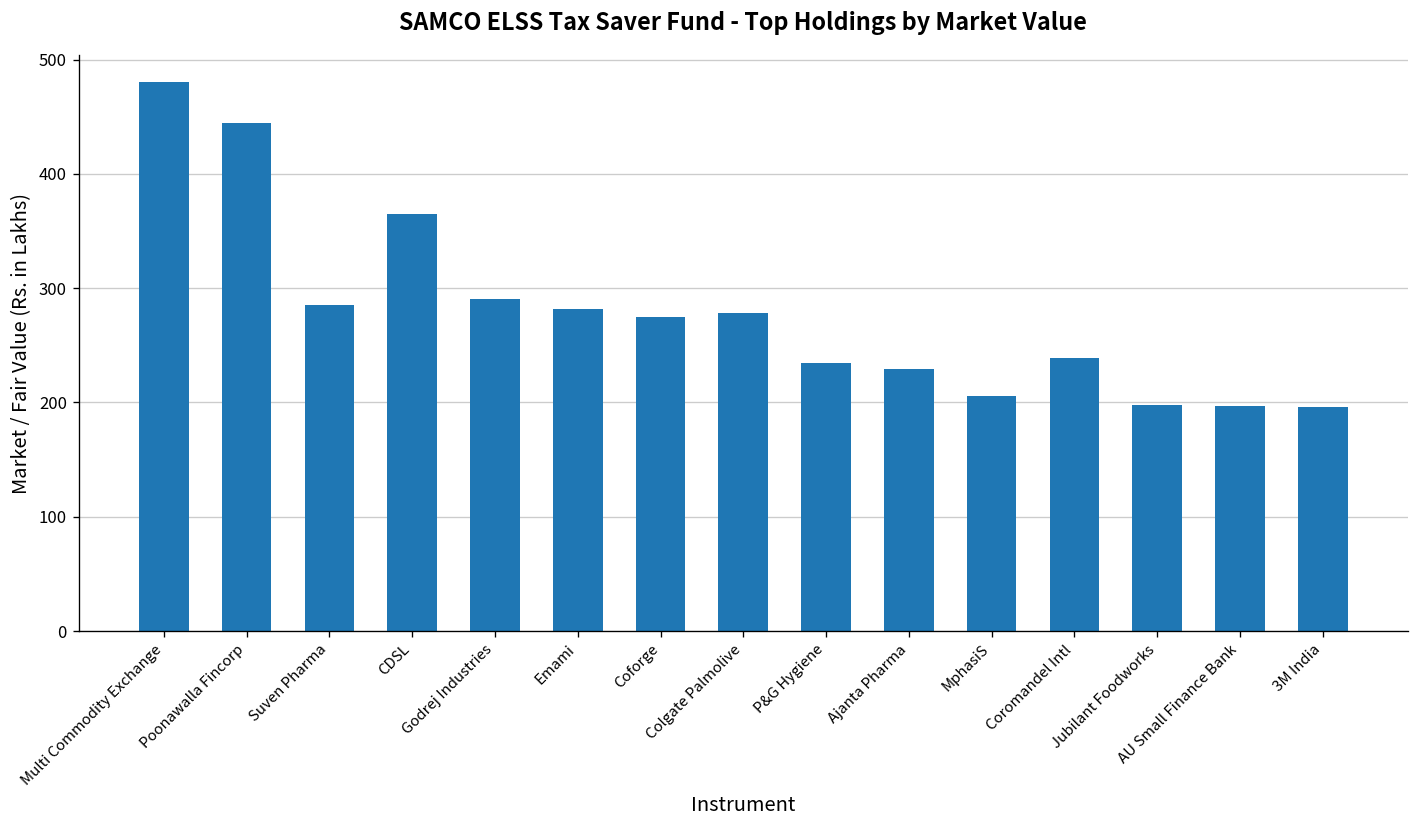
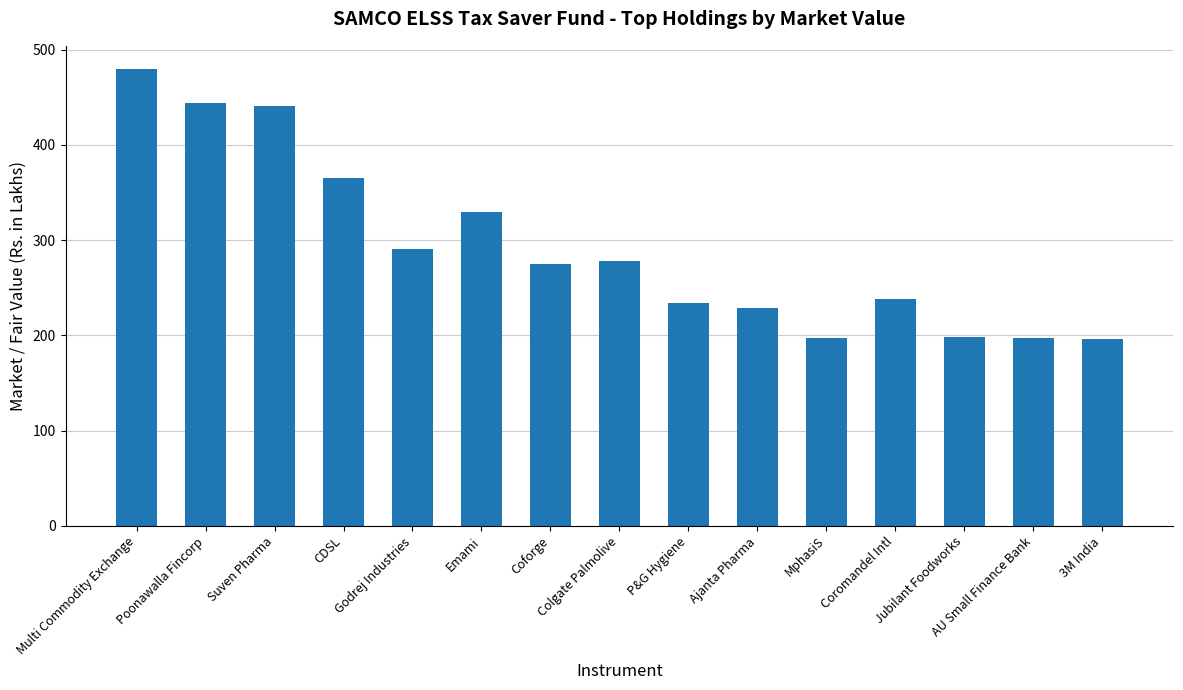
  {
    "Multi Commodity Exchange": 480,
    "Poonawalla Fincorp": 440,
-   "Suven Pharma": 290,
+   "Suven Pharma": 440,
    "CDSL": 360,
    "Godrej Industries": 290,
-   "Emami": 280,
+   "Emami": 330,
    "Coforge": 270,
    "Colgate Palmolive": 280,
    "P&G Hygiene": 230,
    "Ajanta Pharma": 230,
-   "MphasiS": 210,
+   "MphasiS": 200,
    "Coromandel Intl": 240,
    "Jubilant Foodworks": 200,
    "AU Small Finance Bank": 200,
    "3M India": 200
  }
